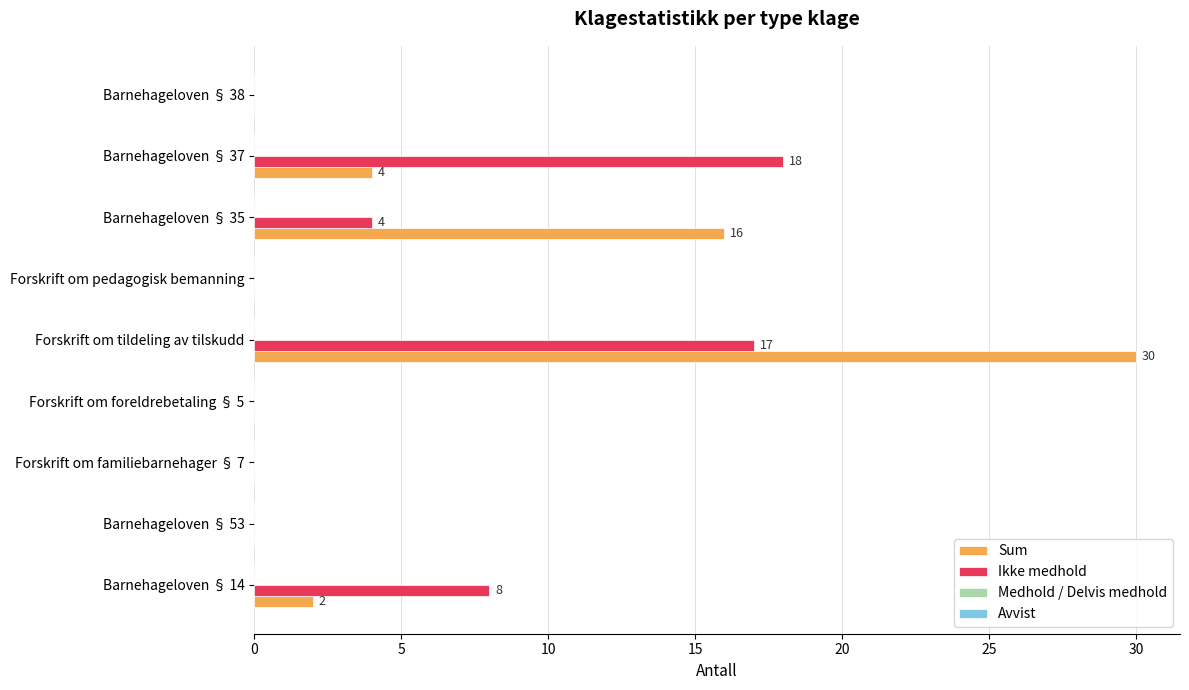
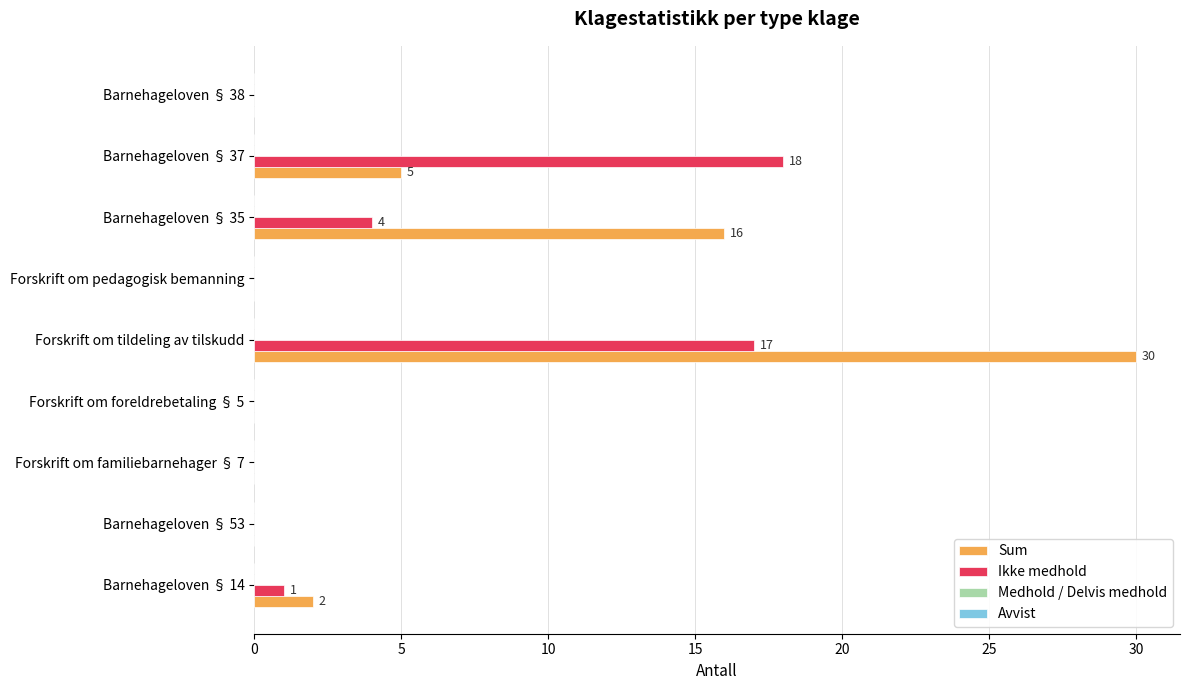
  {
    "Sum": {
-     "Barnehageloven § 37": 4,
+     "Barnehageloven § 37": 5,
      "Barnehageloven § 35": 16,
      "Forskrift om tildeling av tilskudd": 30,
      "Barnehageloven § 14": 2
    },
    "Ikke medhold": {
      "Barnehageloven § 37": 18,
      "Barnehageloven § 35": 4,
      "Forskrift om tildeling av tilskudd": 17,
-     "Barnehageloven § 14": 8
+     "Barnehageloven § 14": 1
    },
    "Medhold / Delvis medhold": {
      "Barnehageloven § 38": 0.0,
      "Barnehageloven § 37": 0.0,
      "Barnehageloven § 35": 0.0,
      "Forskrift om pedagogisk bemanning": 0.0,
      "Forskrift om tildeling av tilskudd": 0.0,
      "Forskrift om foreldrebetaling § 5": 0.0,
      "Forskrift om familiebarnehager § 7": 0.0,
      "Barnehageloven § 53": 0.0,
      "Barnehageloven § 14": 0.0
    },
    "Avvist": {
      "Barnehageloven § 38": 0.0,
      "Barnehageloven § 37": 0.0,
      "Barnehageloven § 35": 0.0,
      "Forskrift om pedagogisk bemanning": 0.0,
      "Forskrift om tildeling av tilskudd": 0.0,
      "Forskrift om foreldrebetaling § 5": 0.0,
      "Forskrift om familiebarnehager § 7": 0.0,
      "Barnehageloven § 53": 0.0,
      "Barnehageloven § 14": 0.0
    }
  }
